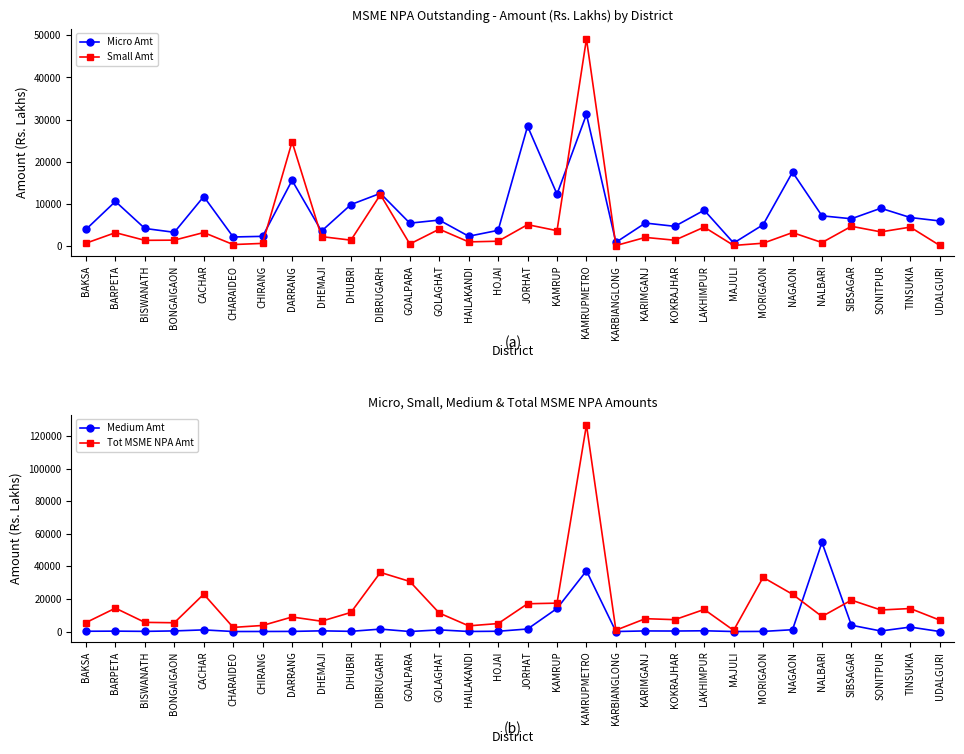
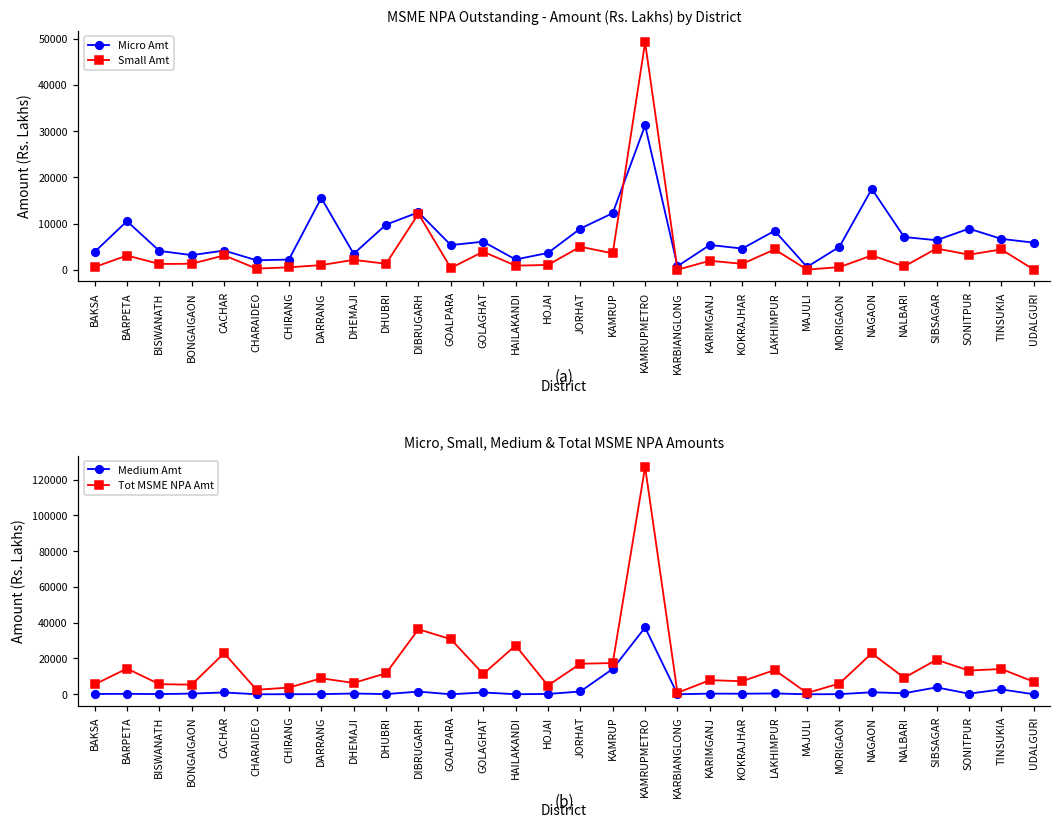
  {
    "MSME NPA Outstanding - Amount (Rs. Lakhs) by District": {
      "Micro Amt": {
        "BAKSA": 4000,
        "BARPETA": 11000,
        "BISWANATH": 4000,
        "BONGAIGAON": 3000,
-       "CACHAR": 12000,
+       "CACHAR": 4000,
        "CHARAIDEO": 2000,
        "CHIRANG": 2000,
        "DARRANG": 16000,
        "DHEMAJI": 3000,
        "DHUBRI": 10000,
        "GOALPARA": 5000,
        "GOLAGHAT": 6000,
        "HAILAKANDI": 2000,
        "HOJAI": 4000,
-       "JORHAT": 28000,
+       "JORHAT": 9000,
        "KAMRUP": 12000,
        "KAMRUPMETRO": 31000,
        "KARBIANGLONG": 1000,
        "KARIMGANJ": 5000,
        "KOKRAJHAR": 5000,
        "LAKHIMPUR": 8000,
        "MORIGAON": 5000,
        "NAGAON": 17000,
        "NALBARI": 7000,
        "SIBSAGAR": 6000,
        "SONITPUR": 9000,
        "TINSUKIA": 7000,
        "UDALGURI": 6000
      },
      "Small Amt": {
        "BAKSA": 1000,
        "BARPETA": 3000,
        "BISWANATH": 1000,
        "BONGAIGAON": 1000,
        "CACHAR": 3000,
        "CHARAIDEO": 0,
        "CHIRANG": 1000,
-       "DARRANG": 25000,
+       "DARRANG": 1000,
        "DHEMAJI": 2000,
        "DHUBRI": 1000,
        "GOALPARA": 0,
        "GOLAGHAT": 4000,
        "HAILAKANDI": 1000,
        "HOJAI": 1000,
        "JORHAT": 5000,
        "KAMRUP": 4000,
        "KAMRUPMETRO": 49000,
        "KARBIANGLONG": 0,
        "KARIMGANJ": 2000,
        "KOKRAJHAR": 1000,
        "LAKHIMPUR": 4000,
        "MORIGAON": 1000,
        "NAGAON": 3000,
        "NALBARI": 1000,
        "SIBSAGAR": 5000,
        "SONITPUR": 3000,
        "TINSUKIA": 4000,
        "UDALGURI": 0
      }
    },
    "Micro, Small, Medium & Total MSME NPA Amounts": {
      "Medium Amt": {
        "BAKSA": 0,
        "BARPETA": 0,
        "BISWANATH": 0,
        "BONGAIGAON": 0,
        "CACHAR": 1000,
        "CHARAIDEO": 0,
        "CHIRANG": 0,
        "DARRANG": 0,
        "DHEMAJI": 0,
        "DHUBRI": 0,
        "DIBRUGARH": 1000,
        "GOALPARA": 0,
        "GOLAGHAT": 1000,
        "HAILAKANDI": 0,
        "HOJAI": 0,
        "JORHAT": 2000,
        "KAMRUP": 14000,
        "KAMRUPMETRO": 37000,
        "KARIMGANJ": 0,
        "KOKRAJHAR": 0,
        "LAKHIMPUR": 0,
        "MORIGAON": 0,
        "NAGAON": 1000,
-       "NALBARI": 55000,
+       "NALBARI": 1000,
        "SIBSAGAR": 4000,
        "SONITPUR": 0,
        "TINSUKIA": 3000,
        "UDALGURI": 0
      },
      "Tot MSME NPA Amt": {
        "BAKSA": 5000,
        "BARPETA": 14000,
        "BISWANATH": 6000,
        "BONGAIGAON": 5000,
        "CACHAR": 23000,
        "CHARAIDEO": 3000,
        "CHIRANG": 4000,
        "DARRANG": 9000,
        "DHEMAJI": 6000,
        "DHUBRI": 12000,
        "DIBRUGARH": 36000,
        "GOALPARA": 31000,
        "GOLAGHAT": 11000,
-       "HAILAKANDI": 3000,
+       "HAILAKANDI": 27000,
        "HOJAI": 5000,
        "JORHAT": 17000,
        "KAMRUP": 17000,
        "KAMRUPMETRO": 127000,
        "KARIMGANJ": 8000,
        "KOKRAJHAR": 7000,
        "LAKHIMPUR": 14000,
-       "MORIGAON": 33000,
+       "MORIGAON": 6000,
        "NAGAON": 23000,
        "NALBARI": 9000,
        "SIBSAGAR": 19000,
        "SONITPUR": 13000,
        "TINSUKIA": 14000,
        "UDALGURI": 7000
      }
    }
  }
